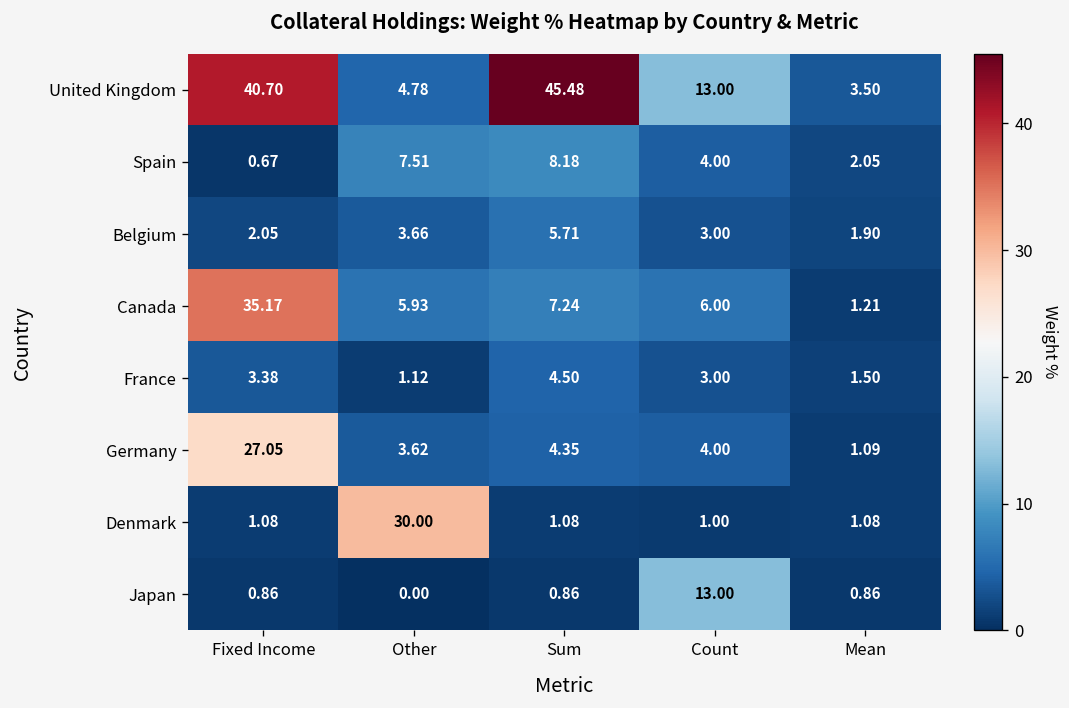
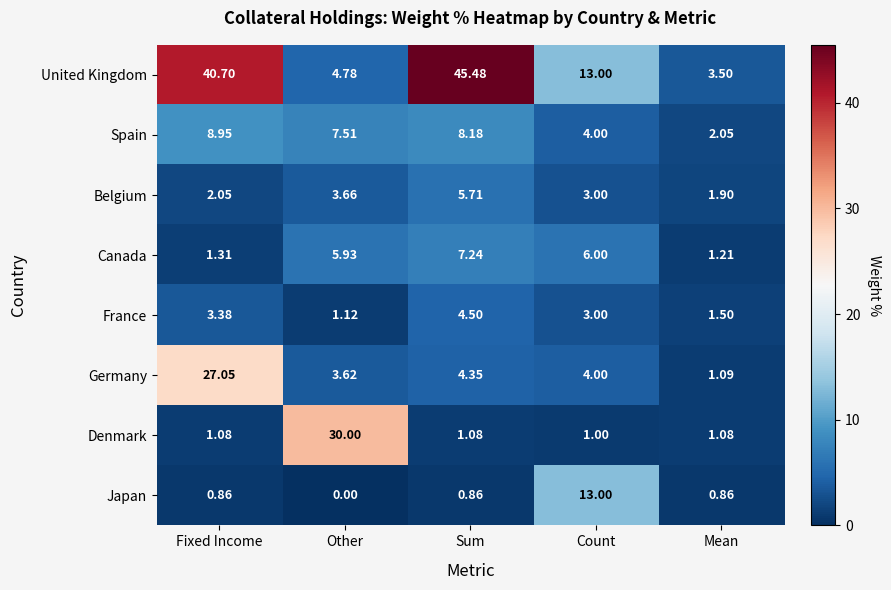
  {
    "United Kingdom": {
      "Fixed Income": 40.70,
      "Other": 4.78,
      "Sum": 45.48,
      "Count": 13.00,
      "Mean": 3.50
    },
    "Spain": {
-     "Fixed Income": 0.67,
+     "Fixed Income": 8.95,
      "Other": 7.51,
      "Sum": 8.18,
      "Count": 4.00,
      "Mean": 2.05
    },
    "Belgium": {
      "Fixed Income": 2.05,
      "Other": 3.66,
      "Sum": 5.71,
      "Count": 3.00,
      "Mean": 1.90
    },
    "Canada": {
-     "Fixed Income": 35.17,
+     "Fixed Income": 1.31,
      "Other": 5.93,
      "Sum": 7.24,
      "Count": 6.00,
      "Mean": 1.21
    },
    "France": {
      "Fixed Income": 3.38,
      "Other": 1.12,
      "Sum": 4.50,
      "Count": 3.00,
      "Mean": 1.50
    },
    "Germany": {
      "Fixed Income": 27.05,
      "Other": 3.62,
      "Sum": 4.35,
      "Count": 4.00,
      "Mean": 1.09
    },
    "Denmark": {
      "Fixed Income": 1.08,
      "Other": 30.00,
      "Sum": 1.08,
      "Count": 1.00,
      "Mean": 1.08
    },
    "Japan": {
      "Fixed Income": 0.86,
      "Other": 0.00,
      "Sum": 0.86,
      "Count": 13.00,
      "Mean": 0.86
    }
  }
